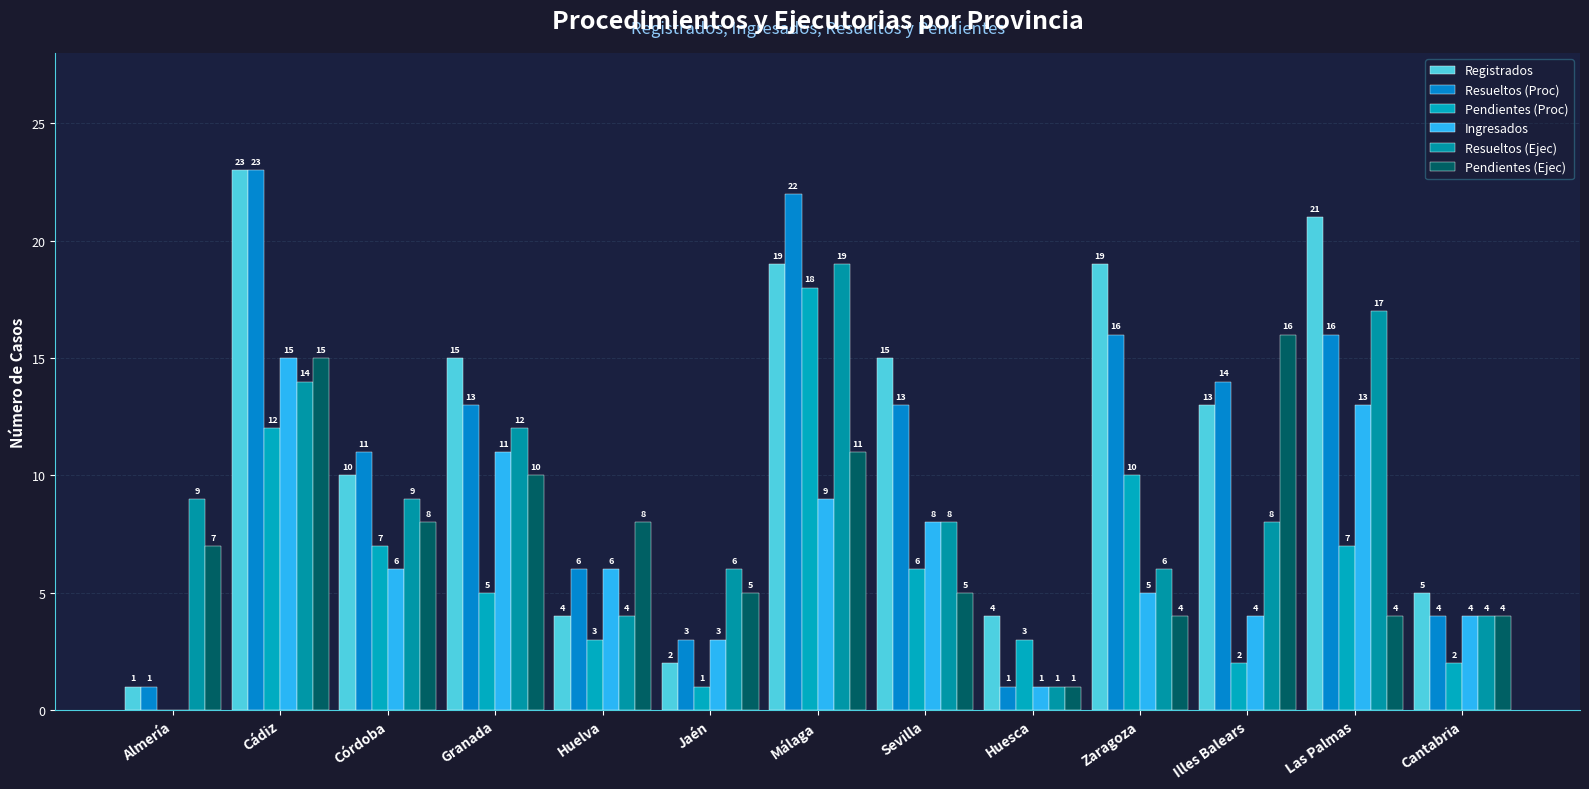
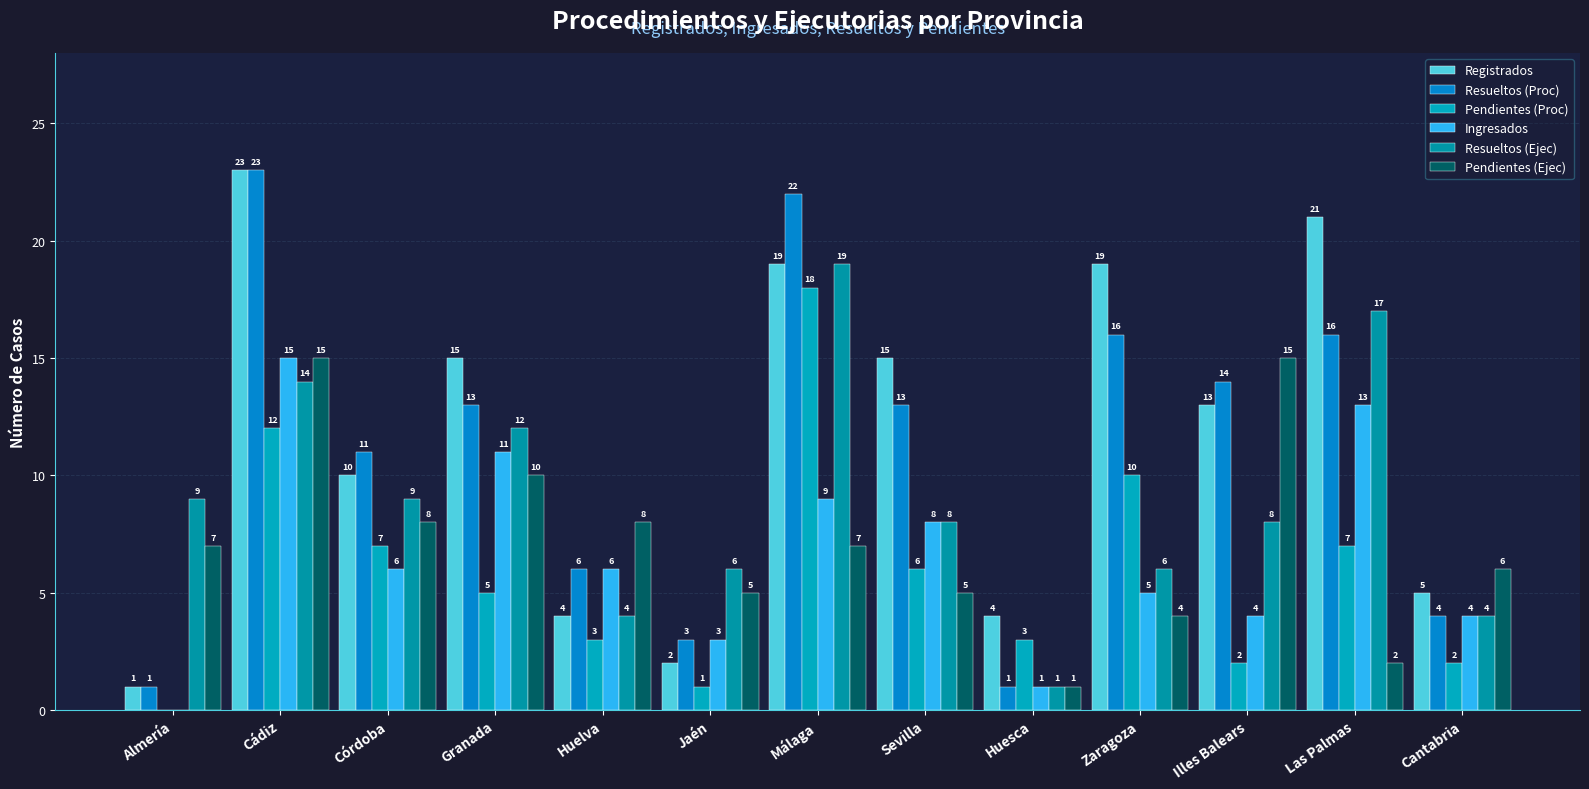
  {
    "Pendientes (Ejec)": {
      "Almería": 7,
      "Cádiz": 15,
      "Córdoba": 8,
      "Granada": 10,
      "Huelva": 8,
      "Jaén": 5,
-     "Málaga": 11,
+     "Málaga": 7,
      "Sevilla": 5,
      "Huesca": 1,
      "Zaragoza": 4,
-     "Illes Balears": 16,
-     "Las Palmas": 4,
-     "Cantabria": 4
+     "Illes Balears": 15,
+     "Las Palmas": 2,
+     "Cantabria": 6
    }
  }
